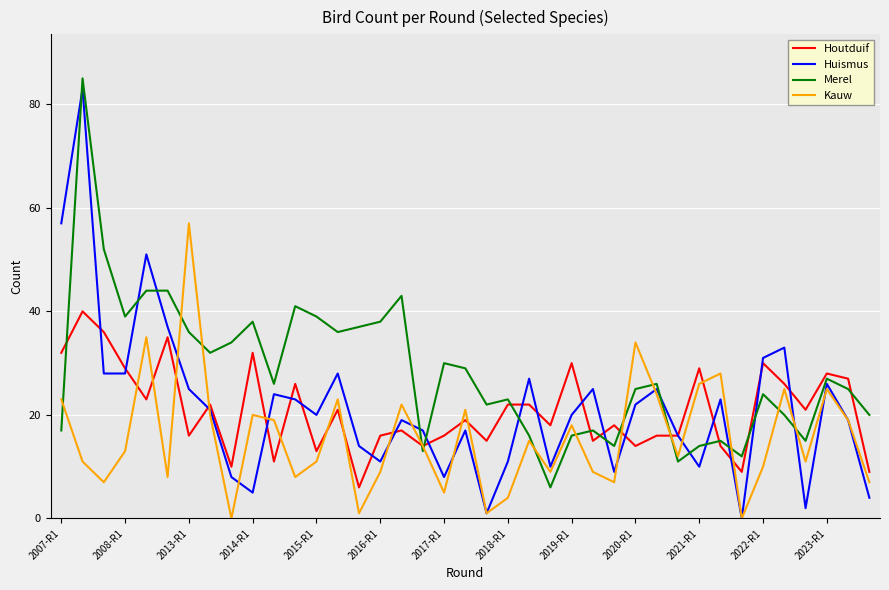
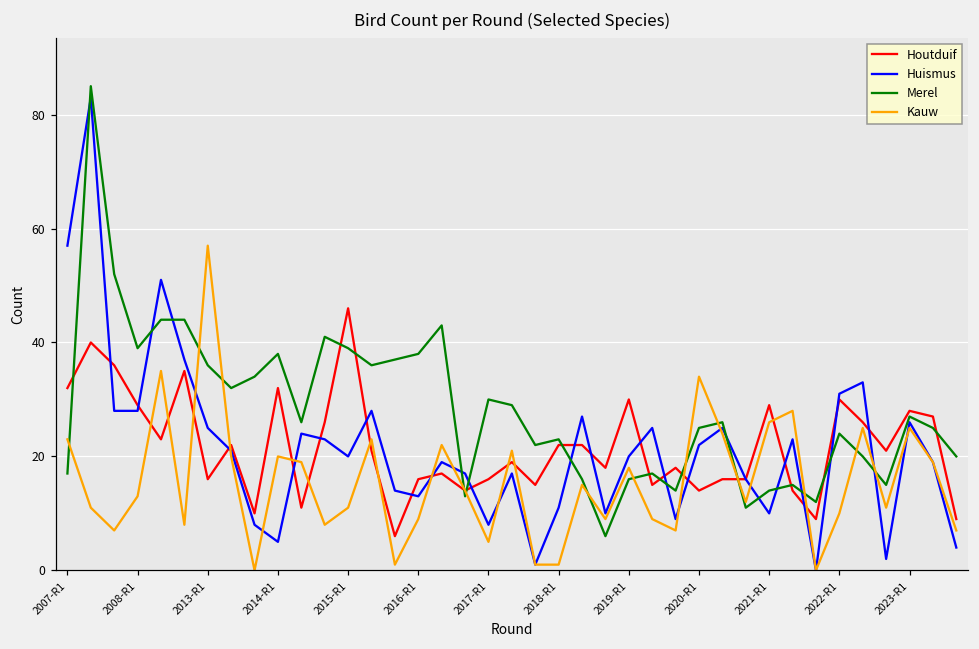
  {
    "Houtduif": {
      "2007-R1": 32,
      "2008-R1": 29,
      "2013-R1": 16,
      "2014-R1": 32,
-     "2015-R1": 13,
+     "2015-R1": 46,
      "2016-R1": 16,
      "2017-R1": 16,
      "2018-R1": 22,
      "2019-R1": 30,
      "2020-R1": 14,
      "2021-R1": 29,
      "2022-R1": 30,
      "2023-R1": 28
    },
    "Huismus": {
      "2007-R1": 57,
      "2008-R1": 28,
      "2013-R1": 25,
      "2014-R1": 5,
      "2015-R1": 20,
-     "2016-R1": 11,
+     "2016-R1": 13,
      "2017-R1": 8,
      "2018-R1": 11,
      "2019-R1": 20,
      "2020-R1": 22,
      "2021-R1": 10,
      "2022-R1": 31,
      "2023-R1": 26
    },
    "Merel": {
      "2007-R1": 17,
      "2008-R1": 39,
      "2013-R1": 36,
      "2014-R1": 38,
      "2015-R1": 39,
      "2016-R1": 38,
      "2017-R1": 30,
      "2018-R1": 23,
      "2019-R1": 16,
      "2020-R1": 25,
      "2021-R1": 14,
      "2022-R1": 24,
      "2023-R1": 27
    },
    "Kauw": {
      "2007-R1": 23,
      "2008-R1": 13,
      "2013-R1": 57,
      "2014-R1": 20,
      "2015-R1": 11,
      "2016-R1": 9,
      "2017-R1": 5,
-     "2018-R1": 4,
+     "2018-R1": 1,
      "2019-R1": 18,
      "2020-R1": 34,
      "2021-R1": 26,
      "2022-R1": 10,
      "2023-R1": 25
    }
  }
